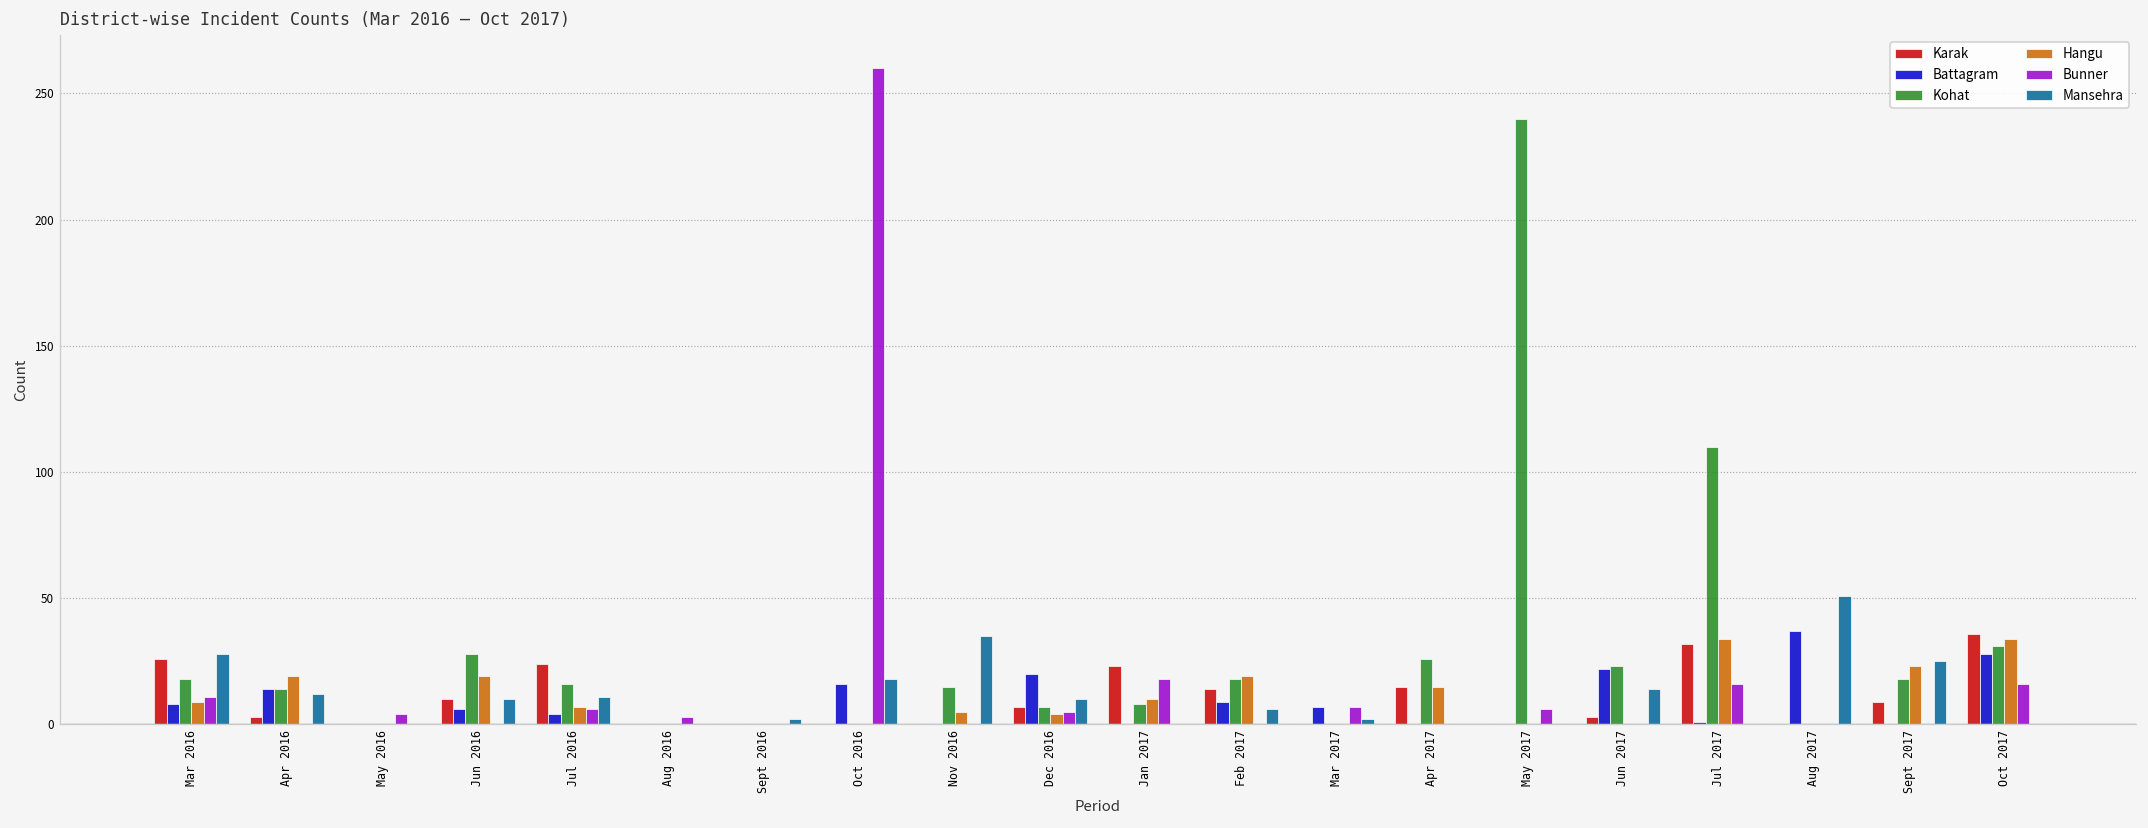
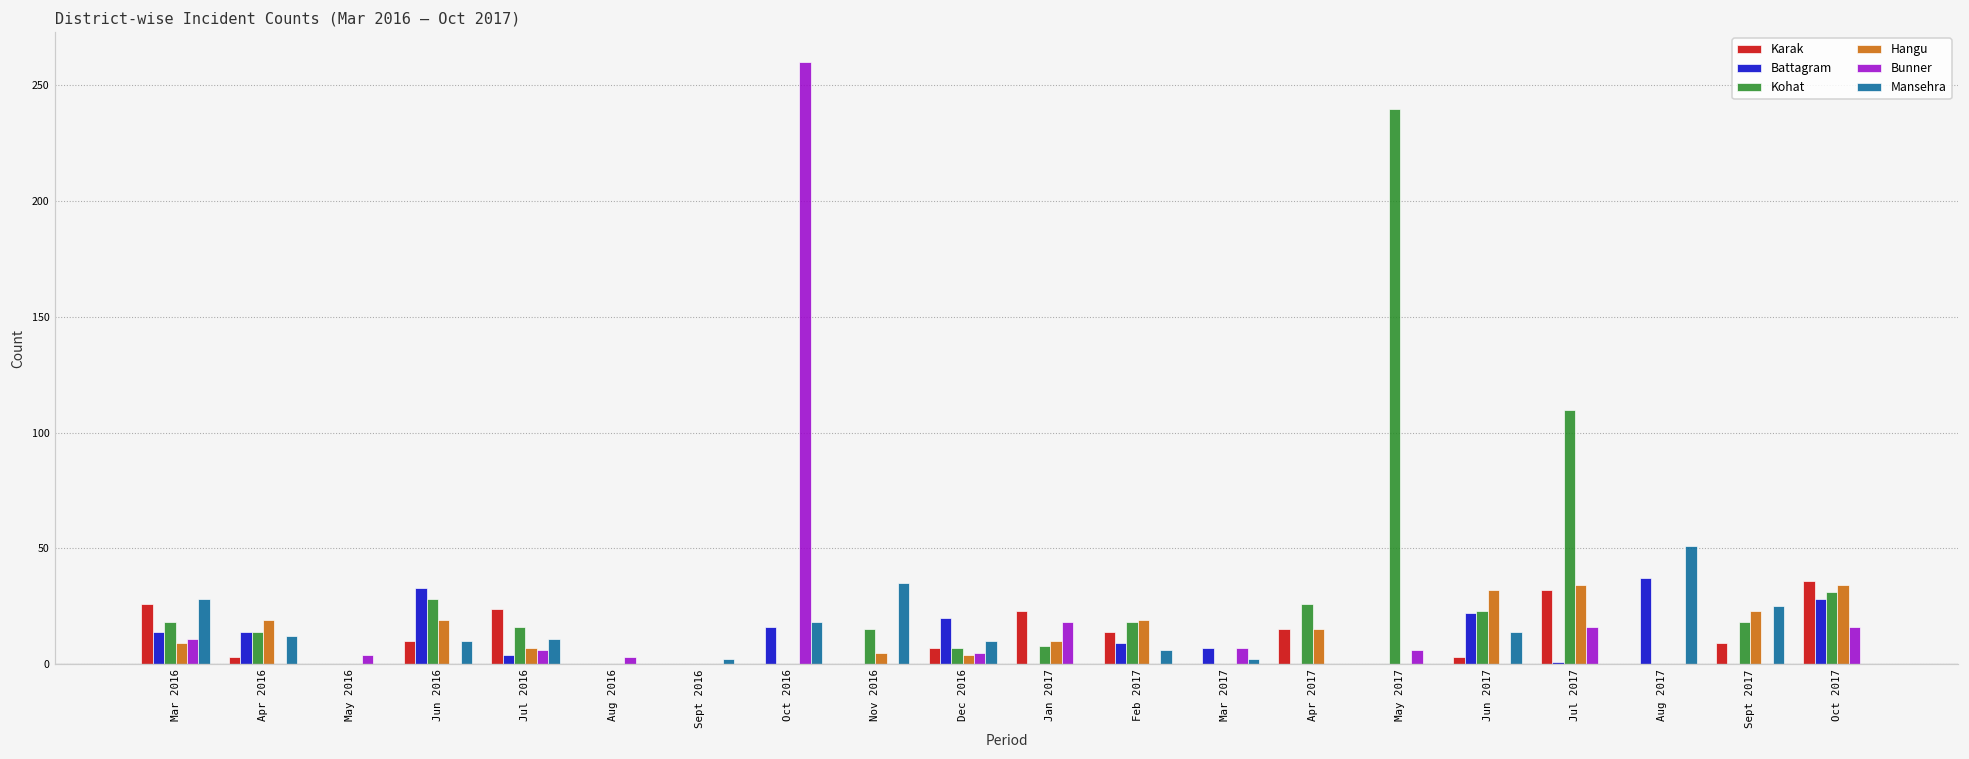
  {
    "Karak": {
      "Mar 2016": 26,
      "Apr 2016": 3,
      "May 2016": 0,
      "Jun 2016": 10,
      "Jul 2016": 24,
      "Aug 2016": 0,
      "Sept 2016": 0,
      "Oct 2016": 0,
      "Nov 2016": 0,
      "Dec 2016": 7,
      "Jan 2017": 23,
      "Feb 2017": 14,
      "Mar 2017": 0,
      "Apr 2017": 15,
      "May 2017": 0,
      "Jun 2017": 3,
      "Jul 2017": 32,
      "Aug 2017": 0,
      "Sept 2017": 9,
      "Oct 2017": 36
    },
    "Battagram": {
-     "Mar 2016": 8,
+     "Mar 2016": 14,
      "Apr 2016": 14,
      "May 2016": 0,
-     "Jun 2016": 6,
+     "Jun 2016": 33,
      "Jul 2016": 4,
      "Aug 2016": 0,
      "Sept 2016": 0,
      "Oct 2016": 16,
      "Nov 2016": 0,
      "Dec 2016": 20,
      "Jan 2017": 0,
      "Feb 2017": 9,
      "Mar 2017": 7,
      "Apr 2017": 0,
      "May 2017": 0,
      "Jun 2017": 22,
      "Aug 2017": 37,
      "Sept 2017": 0,
      "Oct 2017": 28
    },
    "Kohat": {
      "Mar 2016": 18,
      "Apr 2016": 14,
      "May 2016": 0,
      "Jun 2016": 28,
      "Jul 2016": 16,
      "Aug 2016": 0,
      "Sept 2016": 0,
      "Oct 2016": 0,
      "Nov 2016": 15,
      "Dec 2016": 7,
      "Jan 2017": 8,
      "Feb 2017": 18,
      "Mar 2017": 0,
      "Apr 2017": 26,
      "May 2017": 240,
      "Jun 2017": 23,
      "Jul 2017": 110,
      "Aug 2017": 0,
      "Sept 2017": 18,
      "Oct 2017": 31
    },
    "Hangu": {
      "Mar 2016": 9,
      "Apr 2016": 19,
      "May 2016": 0,
      "Jun 2016": 19,
      "Jul 2016": 7,
      "Aug 2016": 0,
      "Sept 2016": 0,
      "Oct 2016": 0,
      "Nov 2016": 5,
      "Dec 2016": 4,
      "Jan 2017": 10,
      "Feb 2017": 19,
      "Mar 2017": 0,
      "Apr 2017": 15,
      "May 2017": 0,
-     "Jun 2017": 0,
+     "Jun 2017": 32,
      "Jul 2017": 34,
      "Aug 2017": 0,
      "Sept 2017": 23,
      "Oct 2017": 34
    },
    "Bunner": {
      "Mar 2016": 11,
      "Apr 2016": 0,
      "May 2016": 4,
      "Jun 2016": 0,
      "Jul 2016": 6,
      "Aug 2016": 3,
      "Sept 2016": 0,
      "Oct 2016": 260,
      "Nov 2016": 0,
      "Dec 2016": 5,
      "Jan 2017": 18,
      "Feb 2017": 0,
      "Mar 2017": 7,
      "Apr 2017": 0,
      "May 2017": 6,
      "Jun 2017": 0,
      "Jul 2017": 16,
      "Aug 2017": 0,
      "Sept 2017": 0,
      "Oct 2017": 16
    },
    "Mansehra": {
      "Mar 2016": 28,
      "Apr 2016": 12,
      "May 2016": 0,
      "Jun 2016": 10,
      "Jul 2016": 11,
      "Aug 2016": 0,
      "Sept 2016": 2,
      "Oct 2016": 18,
      "Nov 2016": 35,
      "Dec 2016": 10,
      "Jan 2017": 0,
      "Feb 2017": 6,
      "Mar 2017": 2,
      "Apr 2017": 0,
      "May 2017": 0,
      "Jun 2017": 14,
      "Jul 2017": 0,
      "Aug 2017": 51,
      "Sept 2017": 25,
      "Oct 2017": 0
    }
  }
